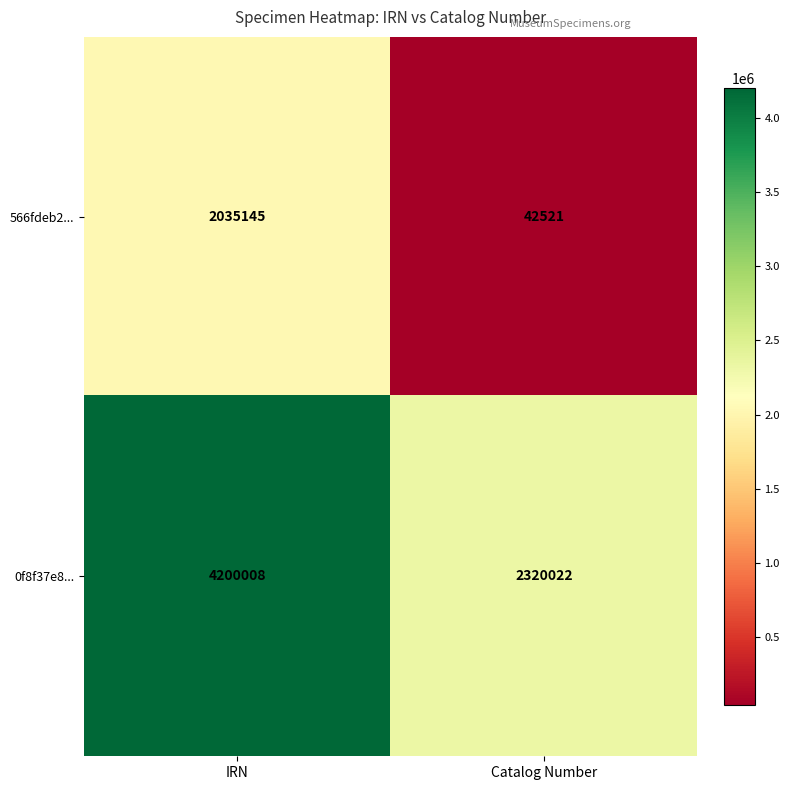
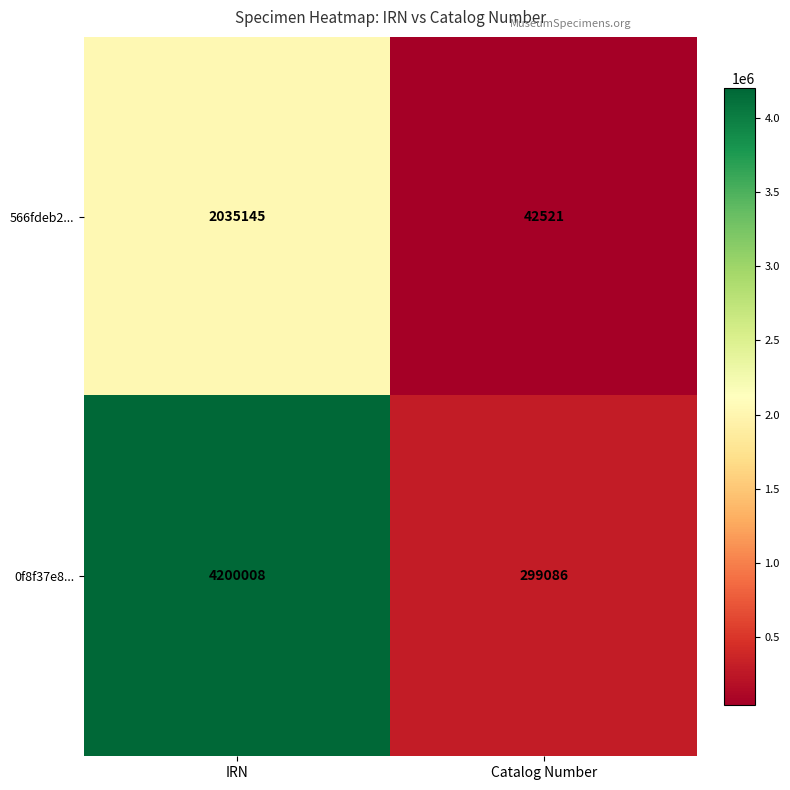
  {
    "566fdeb2...": {
      "IRN": 2035145,
      "Catalog Number": 42521
    },
    "0f8f37e8...": {
      "IRN": 4200008,
-     "Catalog Number": 2320022
+     "Catalog Number": 299086
    }
  }
